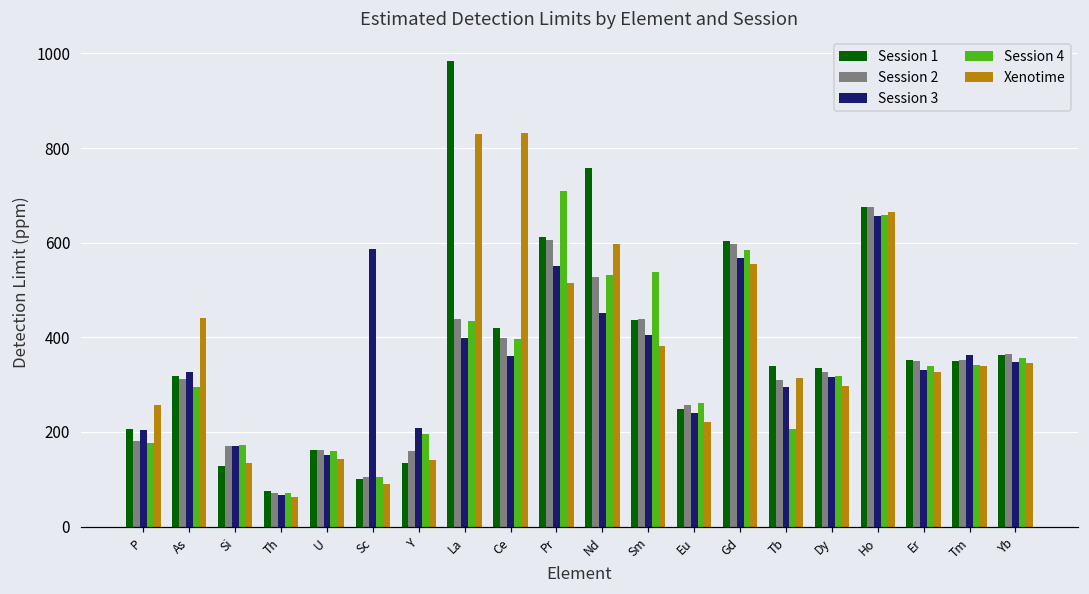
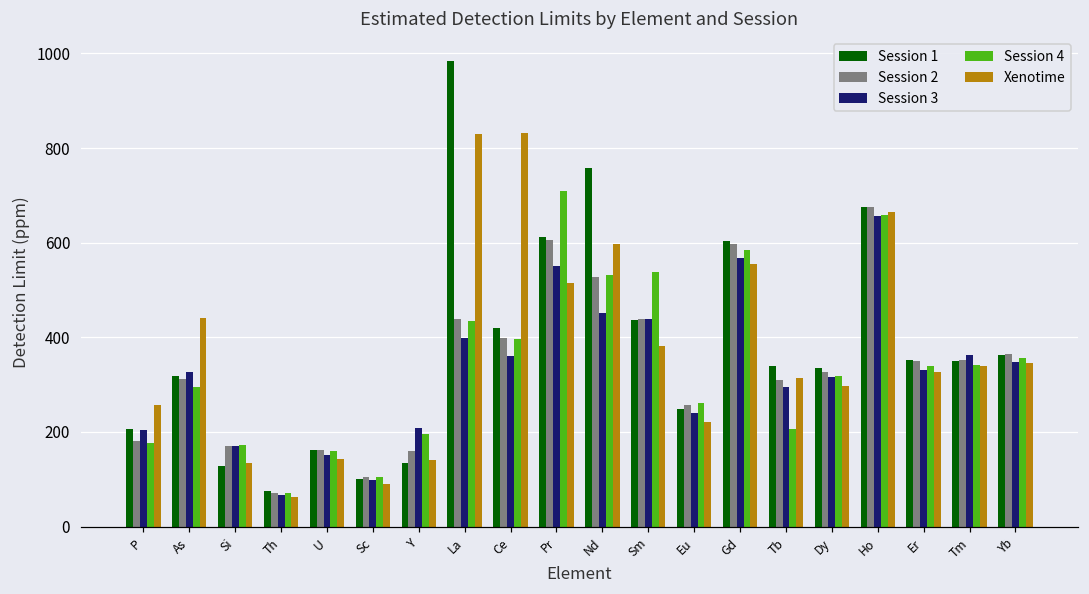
  {
    "Session 1": {
      "P": 210,
      "As": 320,
      "Si": 130,
      "Th": 70,
      "U": 160,
      "Sc": 100,
      "Y": 130,
      "La": 980,
      "Ce": 420,
      "Pr": 610,
      "Nd": 760,
      "Sm": 440,
      "Eu": 250,
      "Gd": 600,
      "Tb": 340,
      "Dy": 340,
      "Ho": 670,
      "Er": 350,
      "Tm": 350,
      "Yb": 360
    },
    "Session 2": {
      "P": 180,
      "As": 310,
      "Si": 170,
      "Th": 70,
      "U": 160,
      "Sc": 110,
      "Y": 160,
      "La": 440,
      "Ce": 400,
      "Pr": 610,
      "Nd": 530,
      "Sm": 440,
      "Eu": 260,
      "Gd": 600,
      "Tb": 310,
      "Dy": 330,
      "Ho": 680,
      "Er": 350,
      "Tm": 350,
      "Yb": 370
    },
    "Session 3": {
      "P": 200,
      "As": 330,
      "Si": 170,
      "Th": 70,
      "U": 150,
-     "Sc": 590,
+     "Sc": 100,
      "Y": 210,
      "La": 400,
      "Ce": 360,
      "Pr": 550,
      "Nd": 450,
-     "Sm": 410,
+     "Sm": 440,
      "Eu": 240,
      "Gd": 570,
      "Tb": 300,
      "Dy": 320,
      "Ho": 660,
      "Er": 330,
      "Tm": 360,
      "Yb": 350
    },
    "Session 4": {
      "P": 180,
      "As": 300,
      "Si": 170,
      "Th": 70,
      "U": 160,
      "Sc": 100,
      "Y": 190,
      "La": 430,
      "Ce": 400,
      "Pr": 710,
      "Nd": 530,
      "Sm": 540,
      "Eu": 260,
      "Gd": 590,
      "Tb": 210,
      "Dy": 320,
      "Ho": 660,
      "Er": 340,
      "Tm": 340,
      "Yb": 360
    },
    "Xenotime": {
      "P": 260,
      "As": 440,
      "Si": 130,
      "Th": 60,
      "U": 140,
      "Sc": 90,
      "Y": 140,
      "La": 830,
      "Ce": 830,
      "Pr": 520,
      "Nd": 600,
      "Sm": 380,
      "Eu": 220,
      "Gd": 560,
      "Tb": 310,
      "Dy": 300,
      "Ho": 660,
      "Er": 330,
      "Tm": 340,
      "Yb": 350
    }
  }
